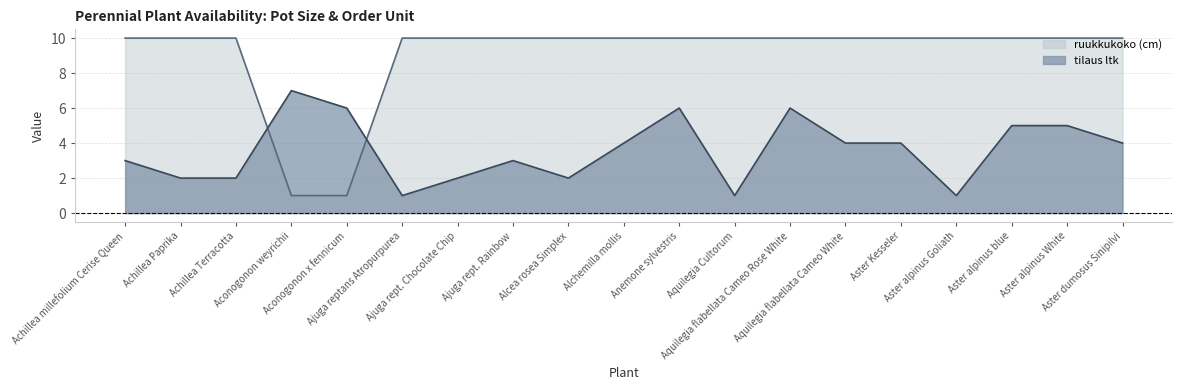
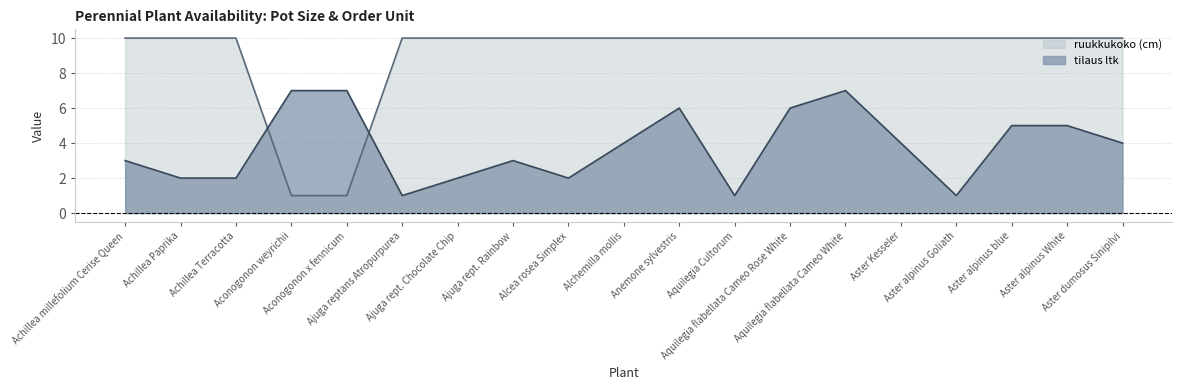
  {
    "ruukkukoko (cm)": {
      "Achillea millefolium Cerise Queen": 10,
      "Achillea Paprika": 10,
      "Achillea Terracotta": 10,
      "Aconogonon weyrichii": 1,
      "Aconogonon x fennicum": 1,
      "Ajuga reptans Atropurpurea": 10,
      "Ajuga rept. Chocolate Chip": 10,
      "Ajuga rept. Rainbow": 10,
      "Alcea rosea Simplex": 10,
      "Alchemilla mollis": 10,
      "Anemone sylvestris": 10,
      "Aquilegia Cultorum": 10,
      "Aquilegia flabellata Cameo Rose White": 10,
      "Aquilegia flabellata Cameo White": 10,
      "Aster Kesseler": 10,
      "Aster alpinus Goliath": 10,
      "Aster alpinus blue": 10,
      "Aster alpinus White": 10,
      "Aster dumosus Sinipilvi": 10
    },
    "tilaus ltk": {
      "Achillea millefolium Cerise Queen": 3,
      "Achillea Paprika": 2,
      "Achillea Terracotta": 2,
      "Aconogonon weyrichii": 7,
-     "Aconogonon x fennicum": 6,
+     "Aconogonon x fennicum": 7,
      "Ajuga reptans Atropurpurea": 1,
      "Ajuga rept. Chocolate Chip": 2,
      "Ajuga rept. Rainbow": 3,
      "Alcea rosea Simplex": 2,
      "Alchemilla mollis": 4,
      "Anemone sylvestris": 6,
      "Aquilegia Cultorum": 1,
      "Aquilegia flabellata Cameo Rose White": 6,
-     "Aquilegia flabellata Cameo White": 4,
+     "Aquilegia flabellata Cameo White": 7,
      "Aster Kesseler": 4,
      "Aster alpinus Goliath": 1,
      "Aster alpinus blue": 5,
      "Aster alpinus White": 5,
      "Aster dumosus Sinipilvi": 4
    }
  }
